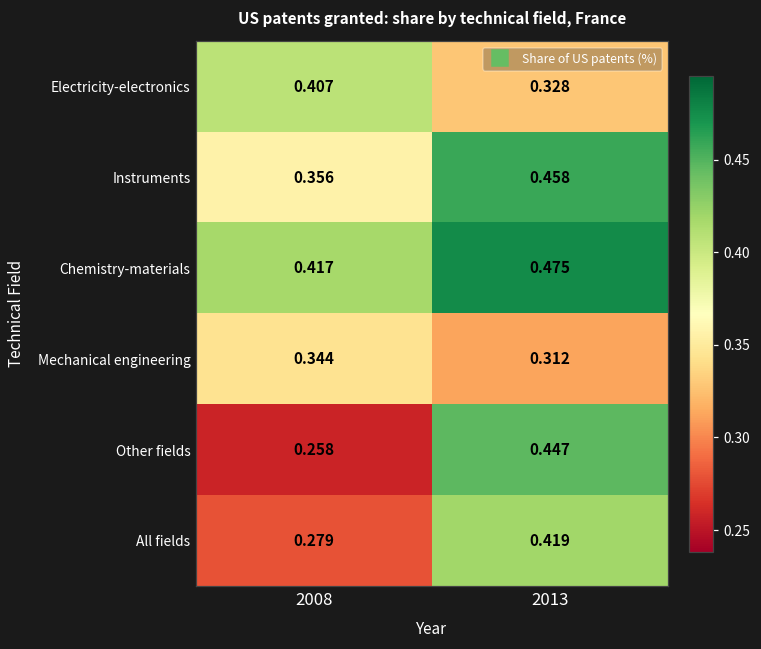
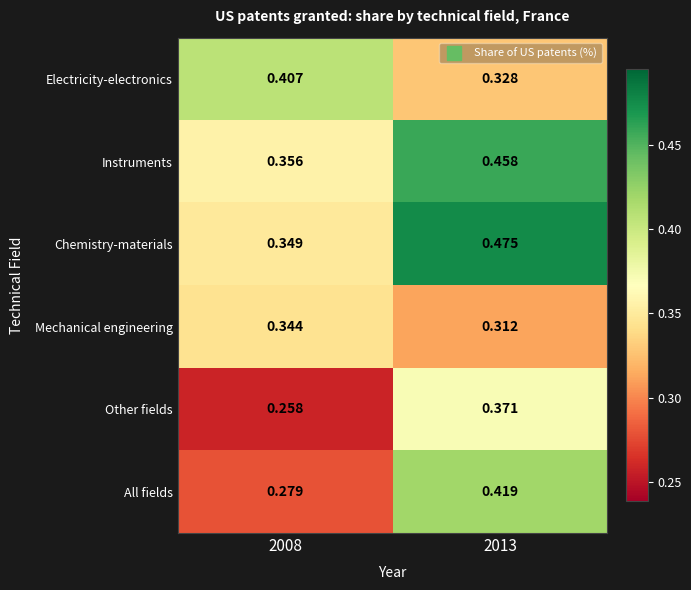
  {
    "Electricity-electronics": {
      "2008": 0.407,
      "2013": 0.328
    },
    "Instruments": {
      "2008": 0.356,
      "2013": 0.458
    },
    "Chemistry-materials": {
-     "2008": 0.417,
+     "2008": 0.349,
      "2013": 0.475
    },
    "Mechanical engineering": {
      "2008": 0.344,
      "2013": 0.312
    },
    "Other fields": {
      "2008": 0.258,
-     "2013": 0.447
+     "2013": 0.371
    },
    "All fields": {
      "2008": 0.279,
      "2013": 0.419
    }
  }
